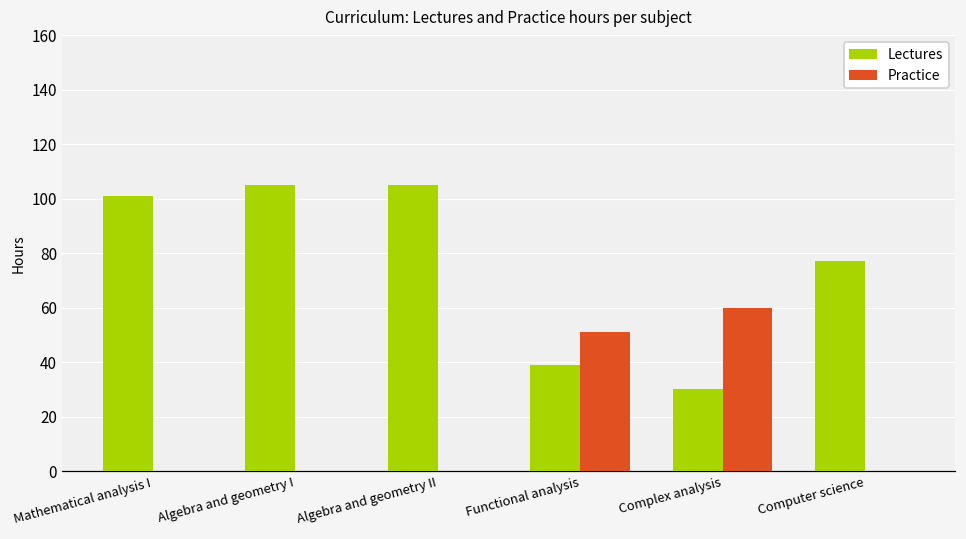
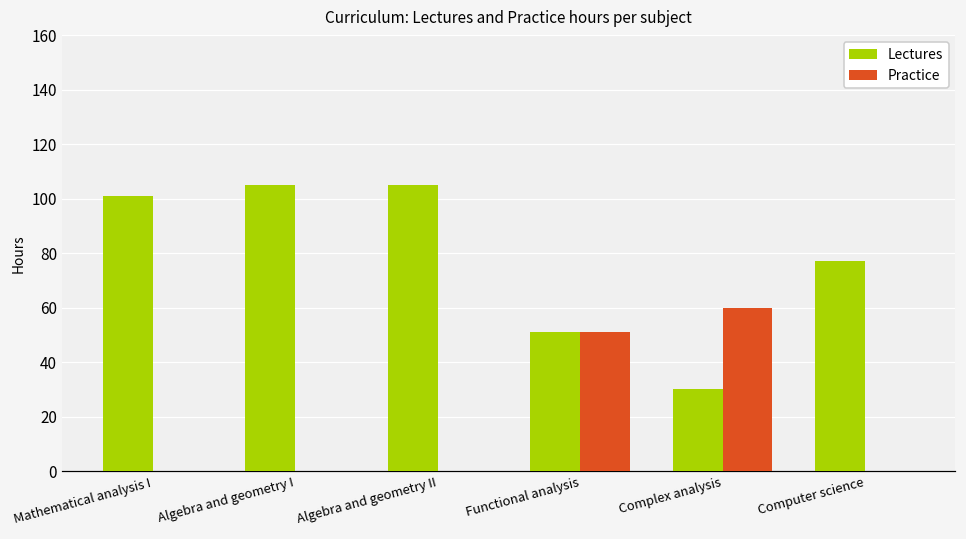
  {
    "Lectures": {
      "Mathematical analysis I": 101,
      "Algebra and geometry I": 105,
      "Algebra and geometry II": 105,
-     "Functional analysis": 39,
+     "Functional analysis": 51,
      "Complex analysis": 30,
      "Computer science": 77
    },
    "Practice": {
      "Mathematical analysis I": 0,
      "Algebra and geometry I": 0,
      "Algebra and geometry II": 0,
      "Functional analysis": 51,
      "Complex analysis": 60,
      "Computer science": 0
    }
  }
